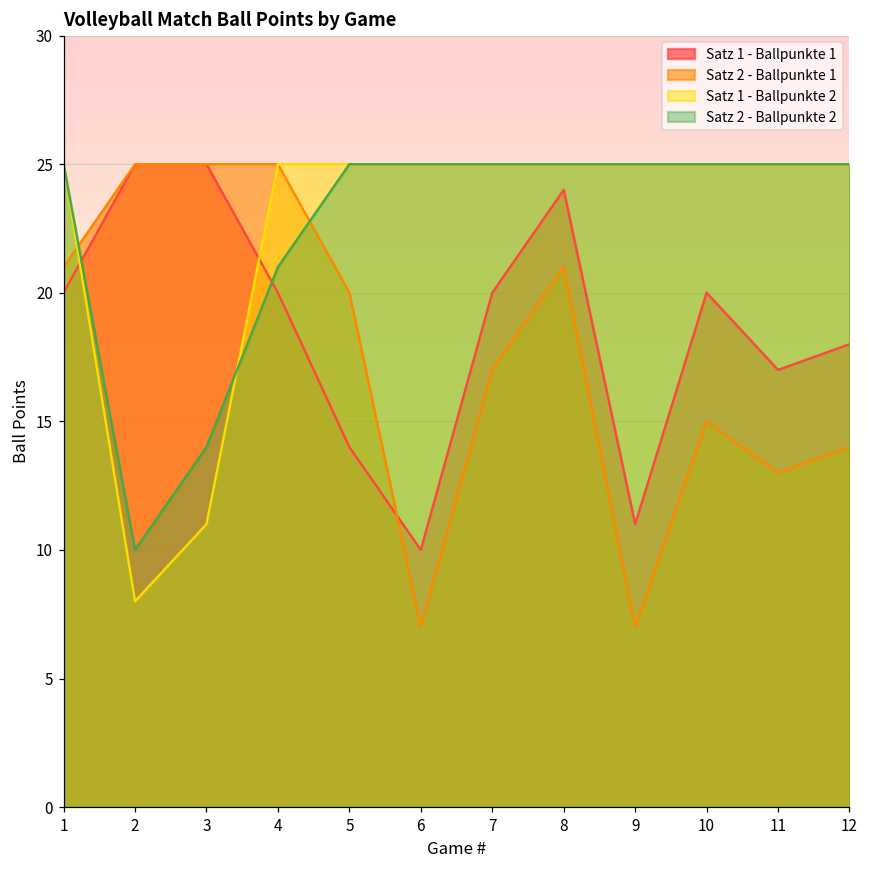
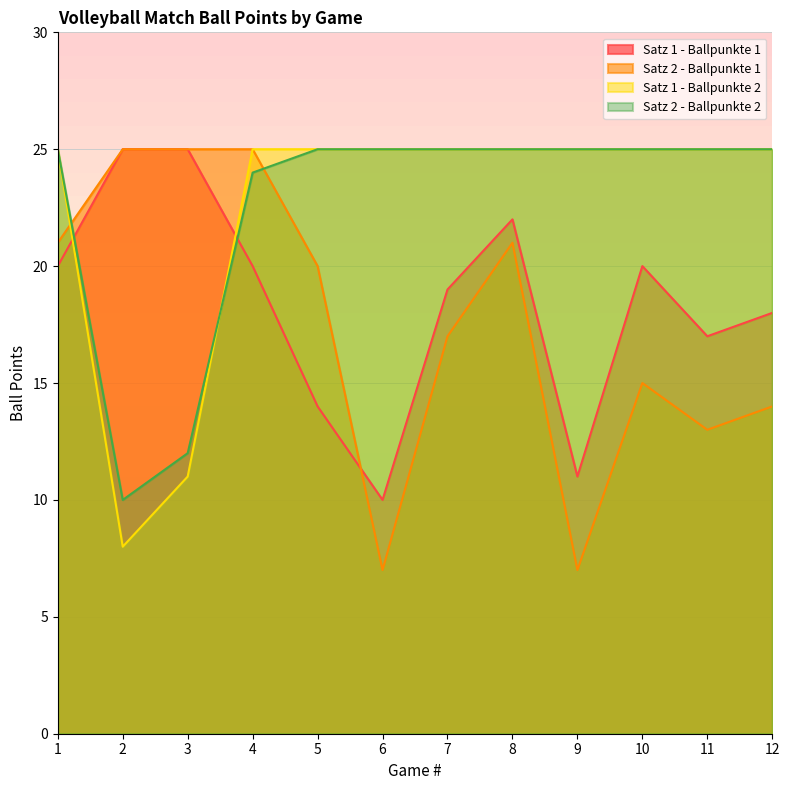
  {
    "Satz 1 - Ballpunkte 1": {
      "1": 20,
      "4": 20,
      "5": 14,
      "6": 10,
-     "7": 20,
-     "8": 24,
+     "7": 19,
+     "8": 22,
      "9": 11,
      "10": 20,
      "11": 17,
      "12": 18
    },
    "Satz 2 - Ballpunkte 1": {
      "1": 21,
      "5": 20,
      "6": 7,
      "7": 17,
      "8": 21,
      "9": 7,
      "10": 15,
      "11": 13,
      "12": 14
    },
    "Satz 1 - Ballpunkte 2": {
      "2": 8,
      "3": 11
    },
    "Satz 2 - Ballpunkte 2": {
      "2": 10,
-     "3": 14,
-     "4": 21
+     "3": 12,
+     "4": 24
    }
  }
